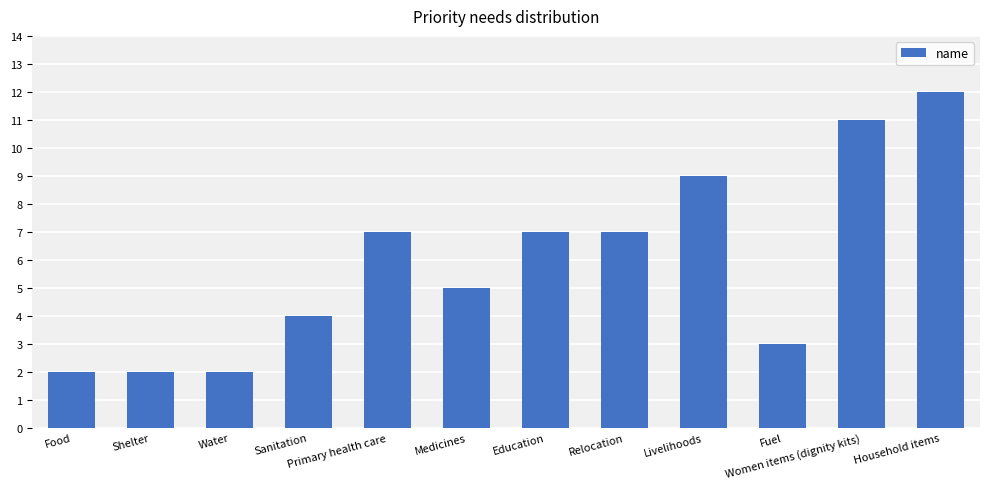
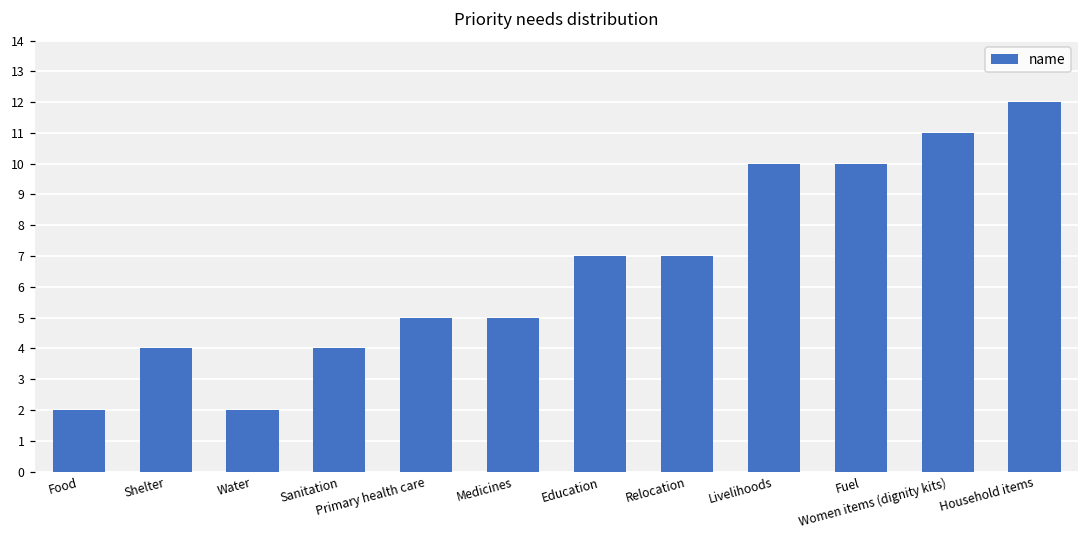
  {
    "Food": 2,
-   "Shelter": 2,
+   "Shelter": 4,
    "Water": 2,
    "Sanitation": 4,
-   "Primary health care": 7,
+   "Primary health care": 5,
    "Medicines": 5,
    "Education": 7,
    "Relocation": 7,
-   "Livelihoods": 9,
-   "Fuel": 3,
+   "Livelihoods": 10,
+   "Fuel": 10,
    "Women items (dignity kits)": 11,
    "Household items": 12
  }
